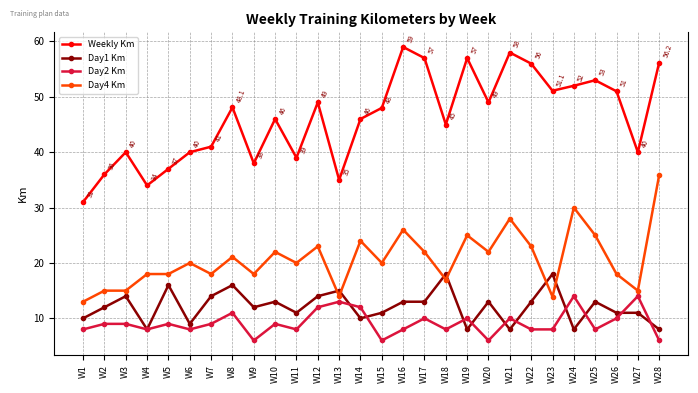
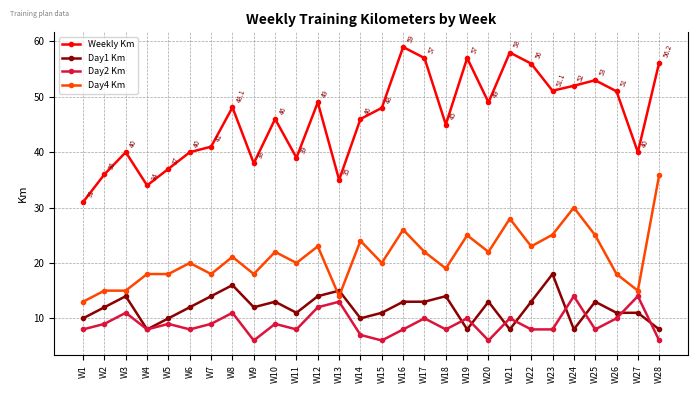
  {
    "Weekly Km": {
      "W1": 31,
      "W2": 36,
      "W3": 40,
      "W4": 34,
      "W5": 37,
      "W6": 40,
      "W7": 41,
      "W8": 48.1,
      "W9": 38,
      "W10": 46,
      "W11": 39,
      "W12": 49,
      "W13": 35,
      "W14": 46,
      "W15": 48,
      "W16": 59,
      "W17": 57,
      "W18": 45,
      "W19": 57,
      "W20": 49,
      "W21": 58,
      "W22": 56,
      "W23": 51.1,
      "W24": 52,
      "W25": 53,
      "W26": 51,
      "W27": 40,
      "W28": 56.2
    },
    "Day1 Km": {
      "W1": 10,
      "W2": 12,
      "W3": 14,
-     "W5": 16,
-     "W6": 9,
+     "W5": 10,
+     "W6": 12,
      "W7": 14,
      "W8": 16,
      "W9": 12,
      "W10": 13,
      "W11": 11,
      "W12": 14,
      "W13": 15,
      "W14": 10,
      "W15": 11,
      "W16": 13,
      "W17": 13,
-     "W18": 18,
+     "W18": 14,
      "W19": 8,
      "W20": 13,
      "W21": 8,
      "W22": 13,
      "W23": 18,
      "W24": 8,
      "W25": 13,
      "W26": 11,
      "W27": 11,
      "W28": 8
    },
    "Day2 Km": {
      "W1": 8,
      "W2": 9,
-     "W3": 9,
+     "W3": 11,
      "W5": 9,
      "W6": 8,
      "W7": 9,
      "W8": 11,
      "W9": 6,
      "W10": 9,
      "W11": 8,
      "W12": 12,
      "W13": 13,
-     "W14": 12,
+     "W14": 7,
      "W15": 6,
      "W16": 8,
      "W17": 10,
      "W18": 8,
      "W19": 10,
      "W20": 6,
      "W21": 10,
      "W22": 8,
      "W23": 8,
      "W24": 14,
      "W25": 8,
      "W26": 10,
      "W27": 14,
      "W28": 6
    },
    "Day4 Km": {
      "W1": 13,
      "W2": 15,
      "W3": 15,
      "W4": 18,
      "W5": 18,
      "W6": 20,
      "W7": 18,
      "W8": 21,
      "W9": 18,
      "W10": 22,
      "W11": 20,
      "W12": 23,
      "W13": 14,
      "W14": 24,
      "W15": 20,
      "W16": 26,
      "W17": 22,
-     "W18": 17,
+     "W18": 19,
      "W19": 25,
      "W20": 22,
      "W21": 28,
      "W22": 23,
-     "W23": 14,
+     "W23": 25,
      "W24": 30,
      "W25": 25,
      "W26": 18,
      "W27": 15,
      "W28": 36
    }
  }
